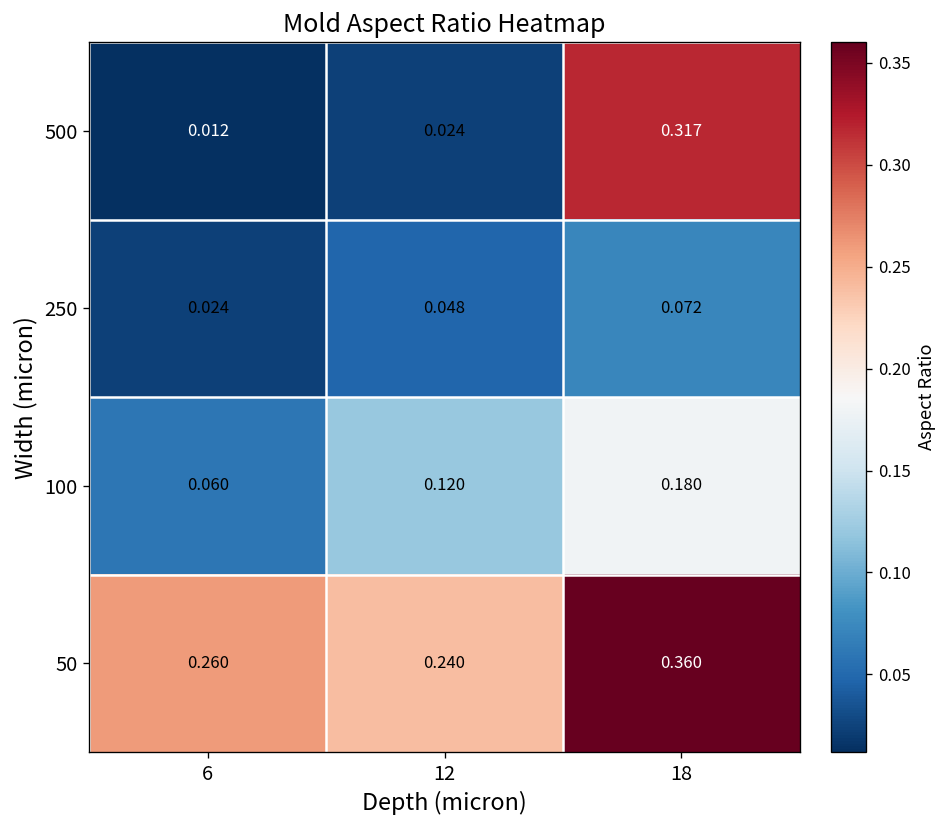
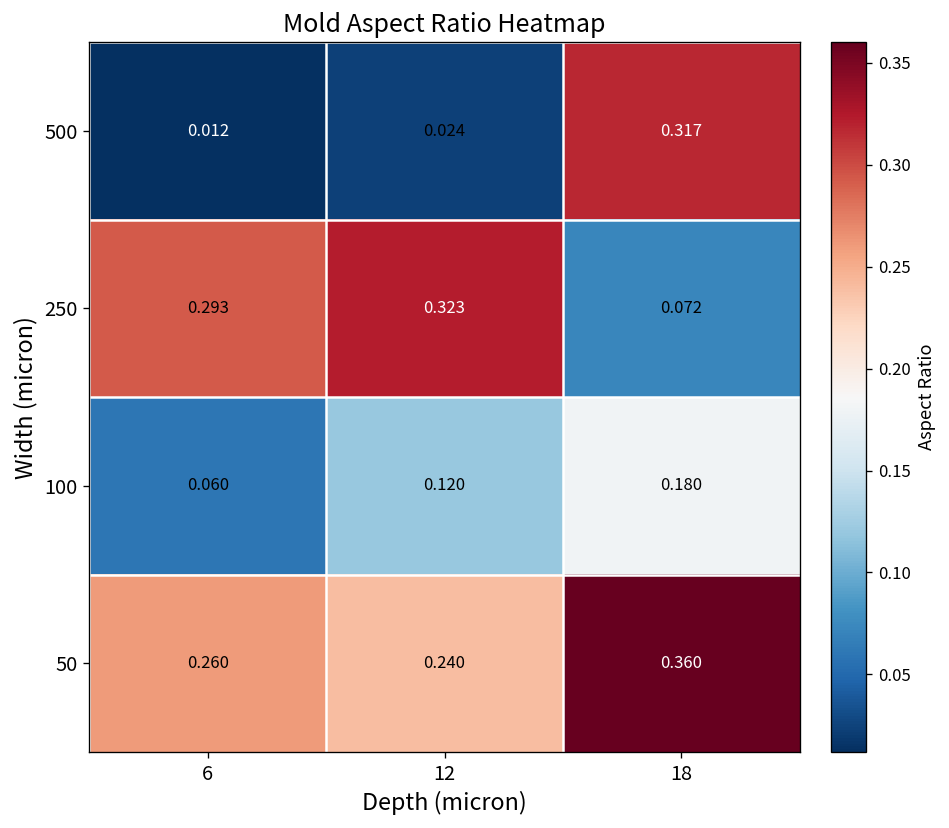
  {
    "500": {
      "6": 0.012,
      "12": 0.024,
      "18": 0.317
    },
    "250": {
-     "6": 0.024,
-     "12": 0.048,
+     "6": 0.293,
+     "12": 0.323,
      "18": 0.072
    },
    "100": {
      "6": 0.060,
      "12": 0.120,
      "18": 0.180
    },
    "50": {
      "6": 0.260,
      "12": 0.240,
      "18": 0.360
    }
  }
